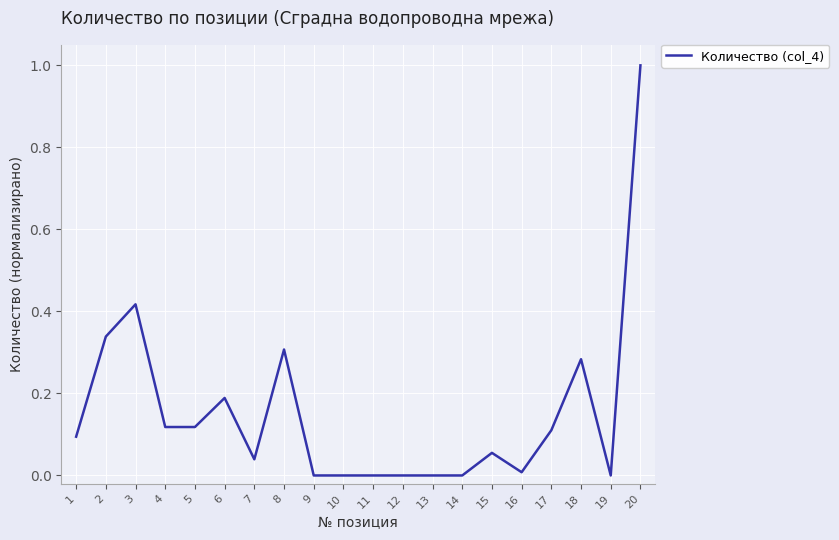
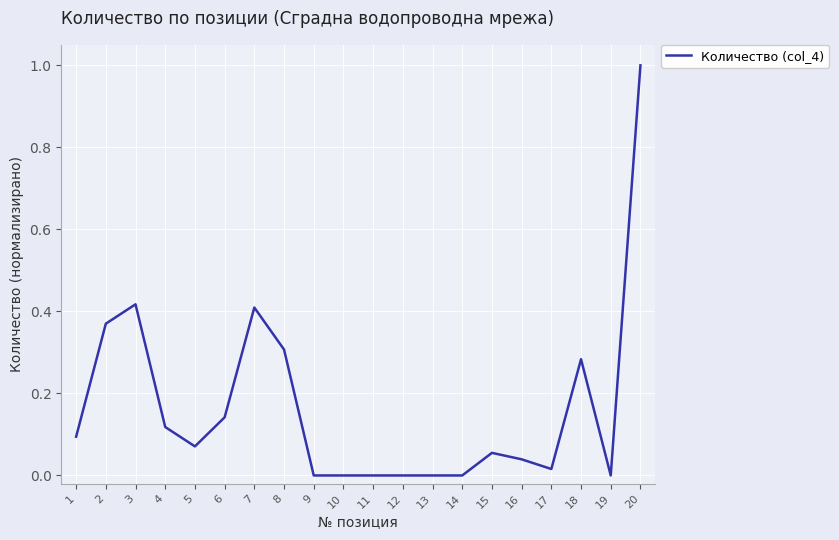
  {
    "1": 0.09,
-   "2": 0.34,
+   "2": 0.37,
    "3": 0.42,
    "4": 0.12,
-   "5": 0.12,
-   "6": 0.19,
-   "7": 0.04,
+   "5": 0.07,
+   "6": 0.14,
+   "7": 0.41,
    "8": 0.31,
    "9": 0.00,
    "10": 0.00,
    "11": 0.00,
    "12": 0.00,
    "13": 0.00,
    "14": 0.00,
    "15": 0.06,
-   "16": 0.01,
-   "17": 0.11,
+   "16": 0.04,
+   "17": 0.02,
    "18": 0.28,
    "19": 0.00,
    "20": 1.00
  }
